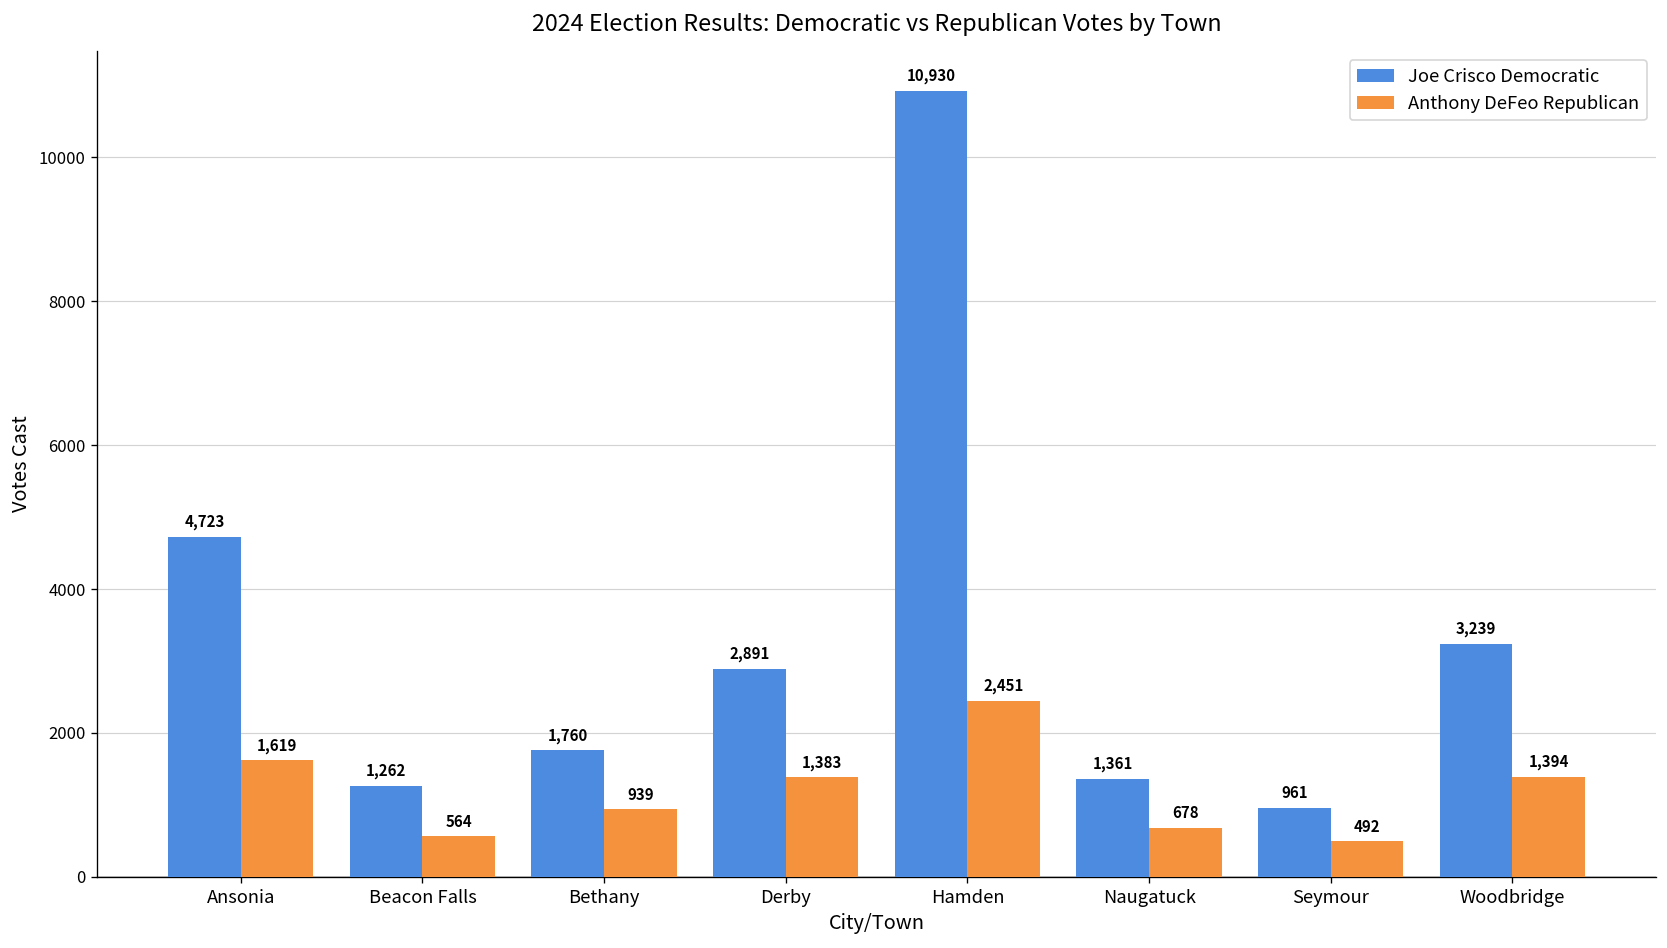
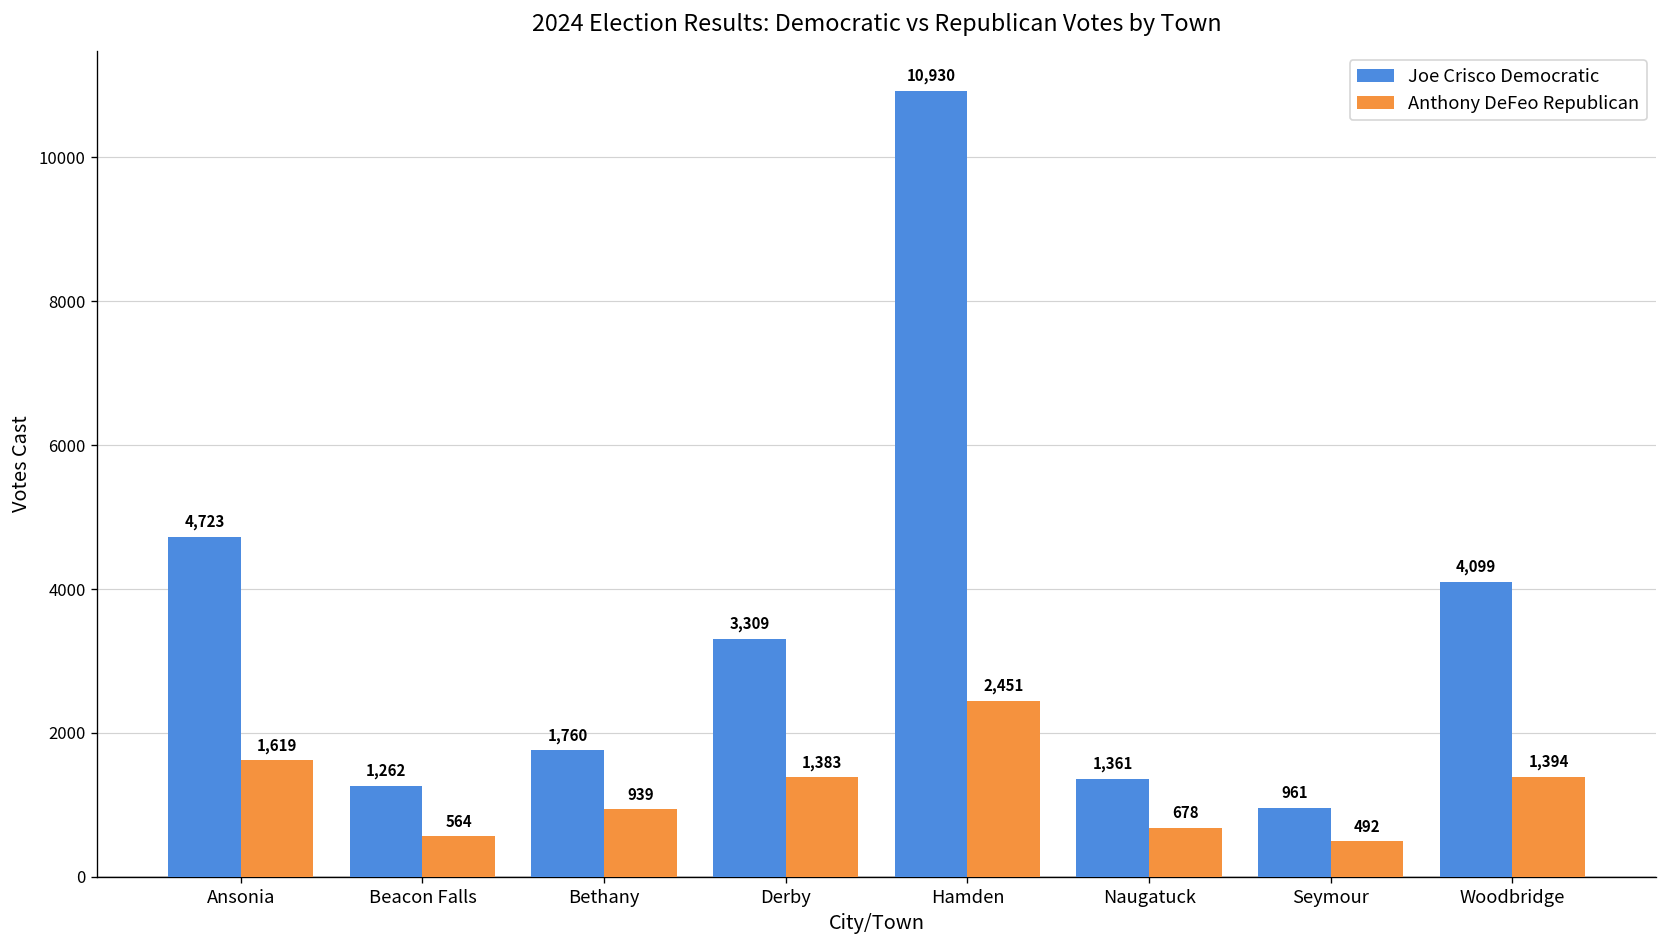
  {
    "Joe Crisco Democratic": {
      "Ansonia": "4,723",
      "Beacon Falls": "1,262",
      "Bethany": "1,760",
-     "Derby": "2,891",
+     "Derby": "3,309",
      "Hamden": "10,930",
      "Naugatuck": "1,361",
      "Seymour": "961",
-     "Woodbridge": "3,239"
+     "Woodbridge": "4,099"
    },
    "Anthony DeFeo Republican": {
      "Ansonia": "1,619",
      "Beacon Falls": "564",
      "Bethany": "939",
      "Derby": "1,383",
      "Hamden": "2,451",
      "Naugatuck": "678",
      "Seymour": "492",
      "Woodbridge": "1,394"
    }
  }
